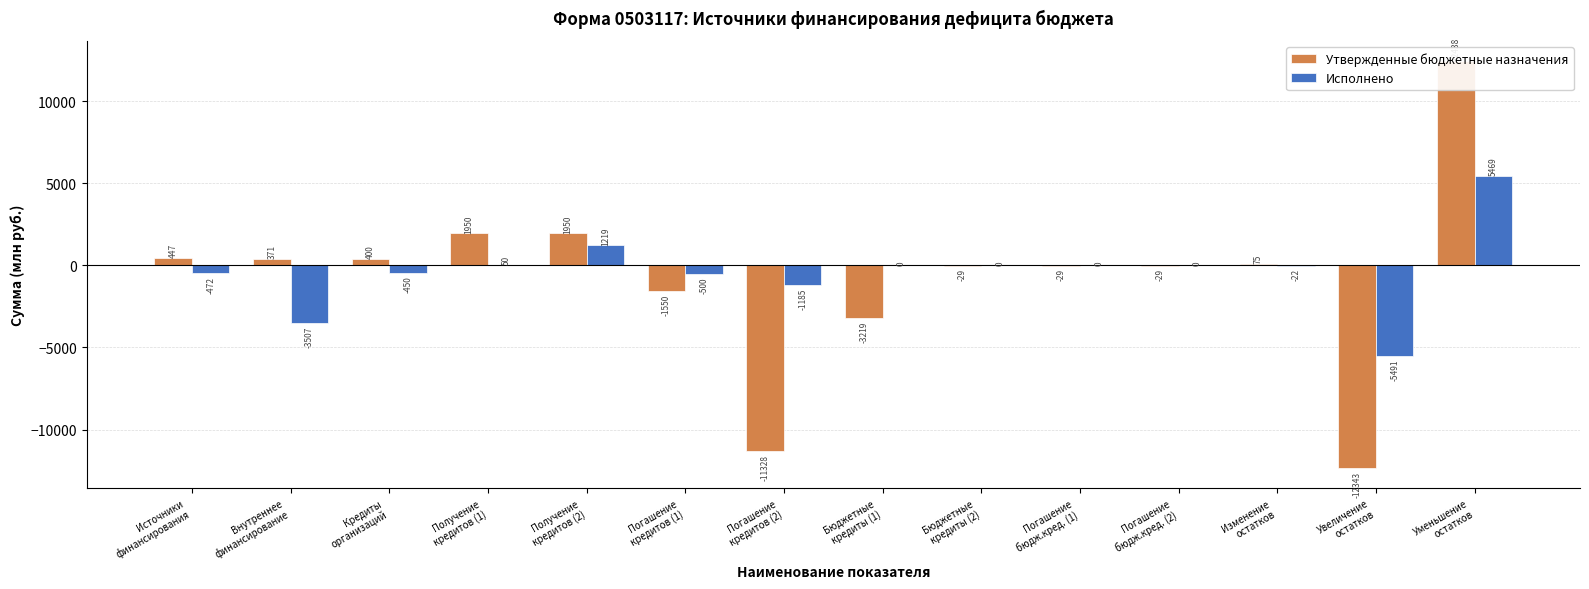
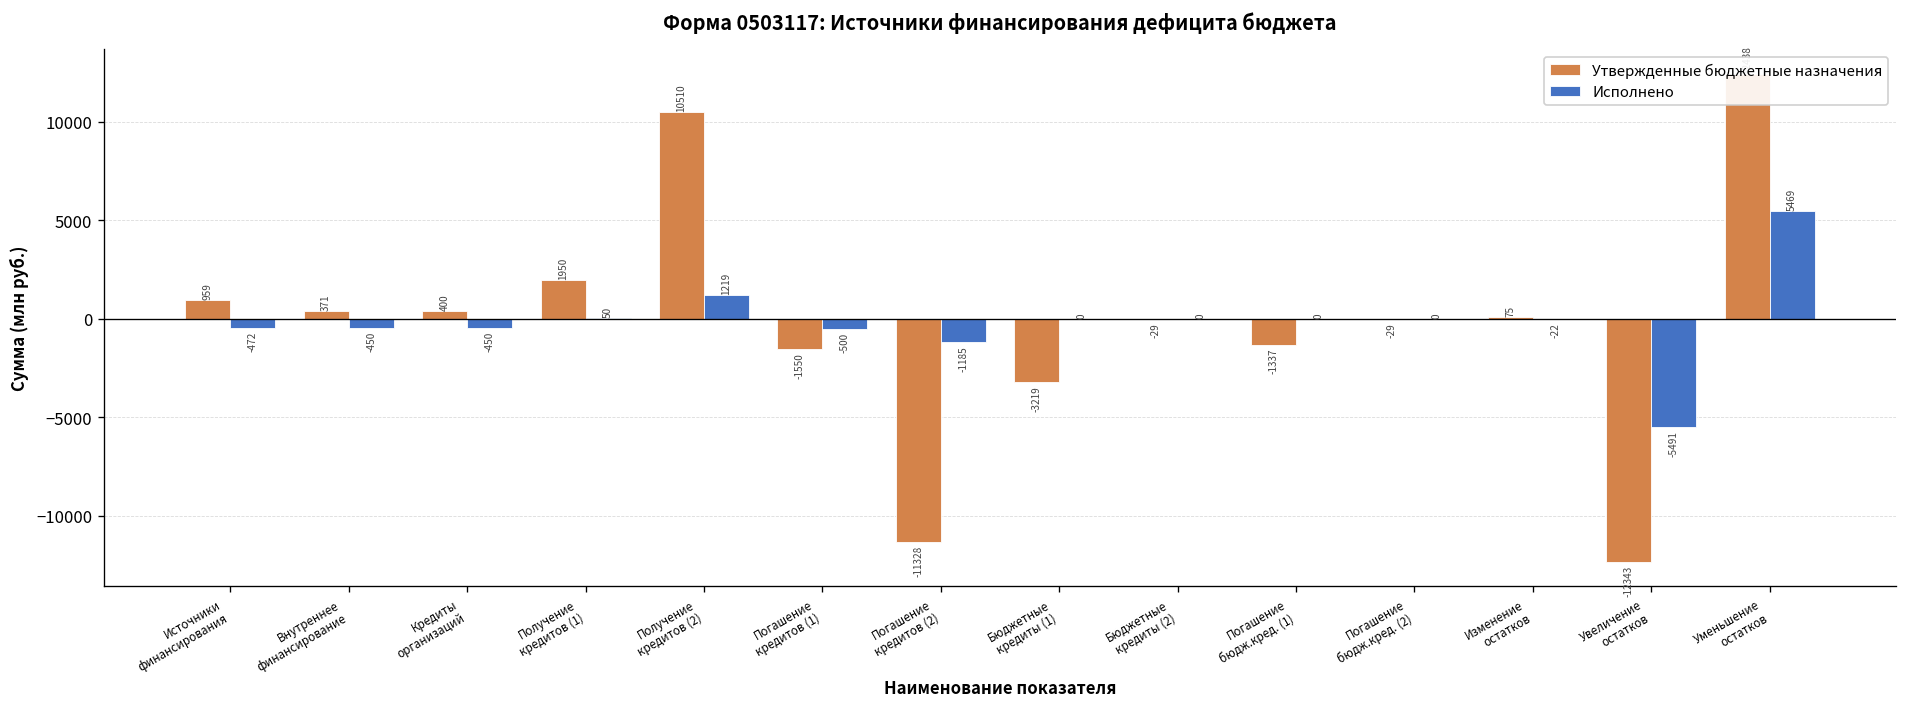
  {
    "Утвержденные бюджетные назначения": {
-     "Источники финансирования": 447,
+     "Источники финансирования": 959,
      "Внутреннее финансирование": 371,
      "Кредиты организаций": 400,
      "Получение кредитов (1)": 1950,
-     "Получение кредитов (2)": 1950,
+     "Получение кредитов (2)": 10510,
      "Погашение кредитов (1)": -1550,
      "Погашение кредитов (2)": -11328,
      "Бюджетные кредиты (1)": -3219,
      "Бюджетные кредиты (2)": -29,
-     "Погашение бюдж.кред. (1)": -29,
+     "Погашение бюдж.кред. (1)": -1337,
      "Погашение бюдж.кред. (2)": -29,
      "Изменение остатков": 75,
      "Увеличение остатков": -12343
    },
    "Исполнено": {
      "Источники финансирования": -472,
-     "Внутреннее финансирование": -3507,
+     "Внутреннее финансирование": -450,
      "Кредиты организаций": -450,
      "Получение кредитов (1)": 50,
      "Получение кредитов (2)": 1219,
      "Погашение кредитов (1)": -500,
      "Погашение кредитов (2)": -1185,
      "Бюджетные кредиты (1)": 0,
      "Бюджетные кредиты (2)": 0,
      "Погашение бюдж.кред. (1)": 0,
      "Погашение бюдж.кред. (2)": 0,
      "Изменение остатков": -22,
      "Увеличение остатков": -5491,
      "Уменьшение остатков": 5469
    }
  }
